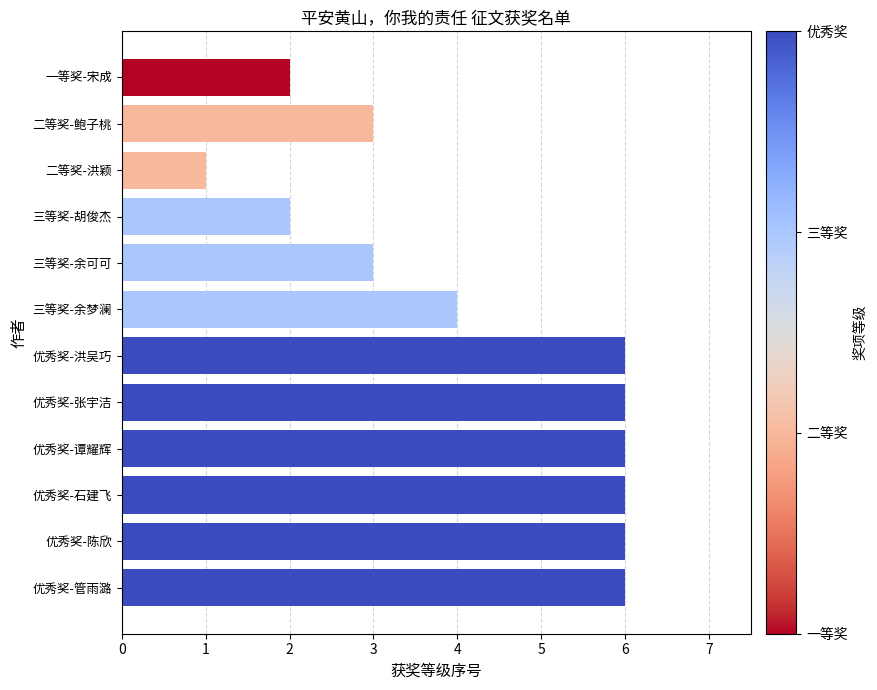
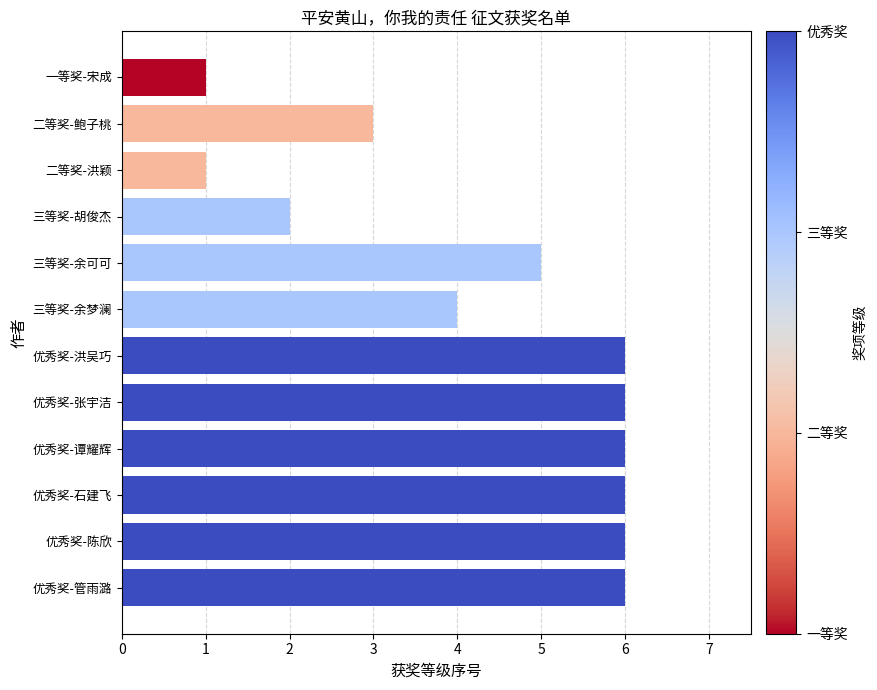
  {
-   "一等奖-宋成": 2,
+   "一等奖-宋成": 1,
    "二等奖-鲍子桃": 3,
    "二等奖-洪颖": 1,
    "三等奖-胡俊杰": 2,
-   "三等奖-余可可": 3,
+   "三等奖-余可可": 5,
    "三等奖-余梦澜": 4,
    "优秀奖-洪吴巧": 6,
    "优秀奖-张宇洁": 6,
    "优秀奖-谭耀辉": 6,
    "优秀奖-石建飞": 6,
    "优秀奖-陈欣": 6,
    "优秀奖-管雨潞": 6
  }
